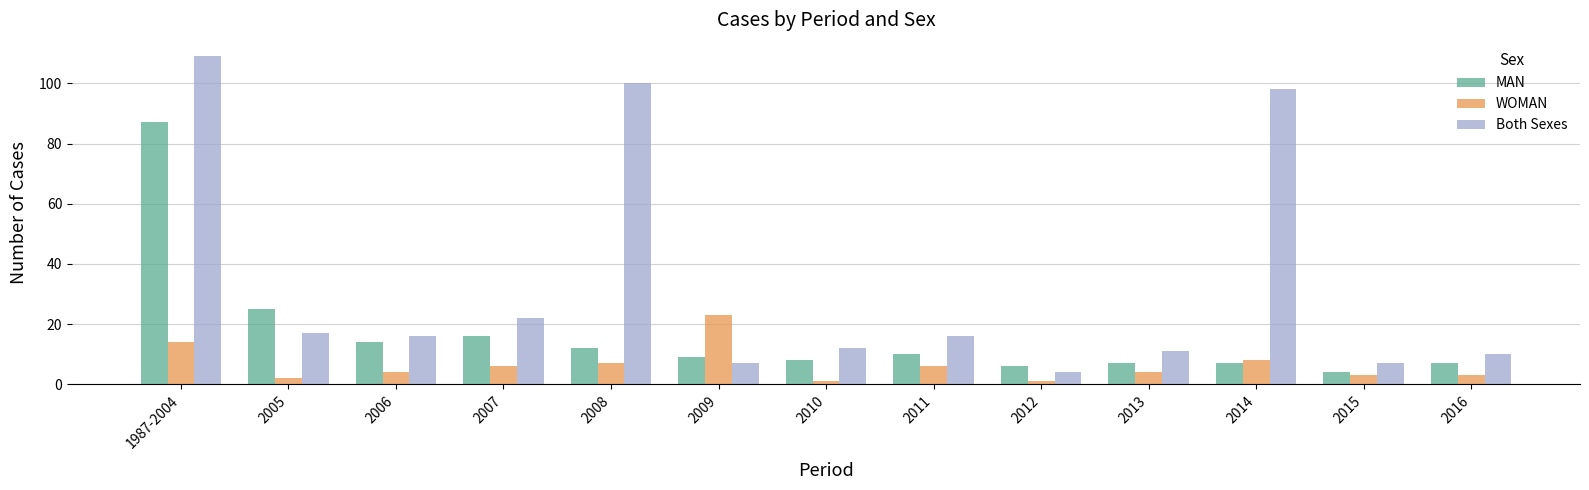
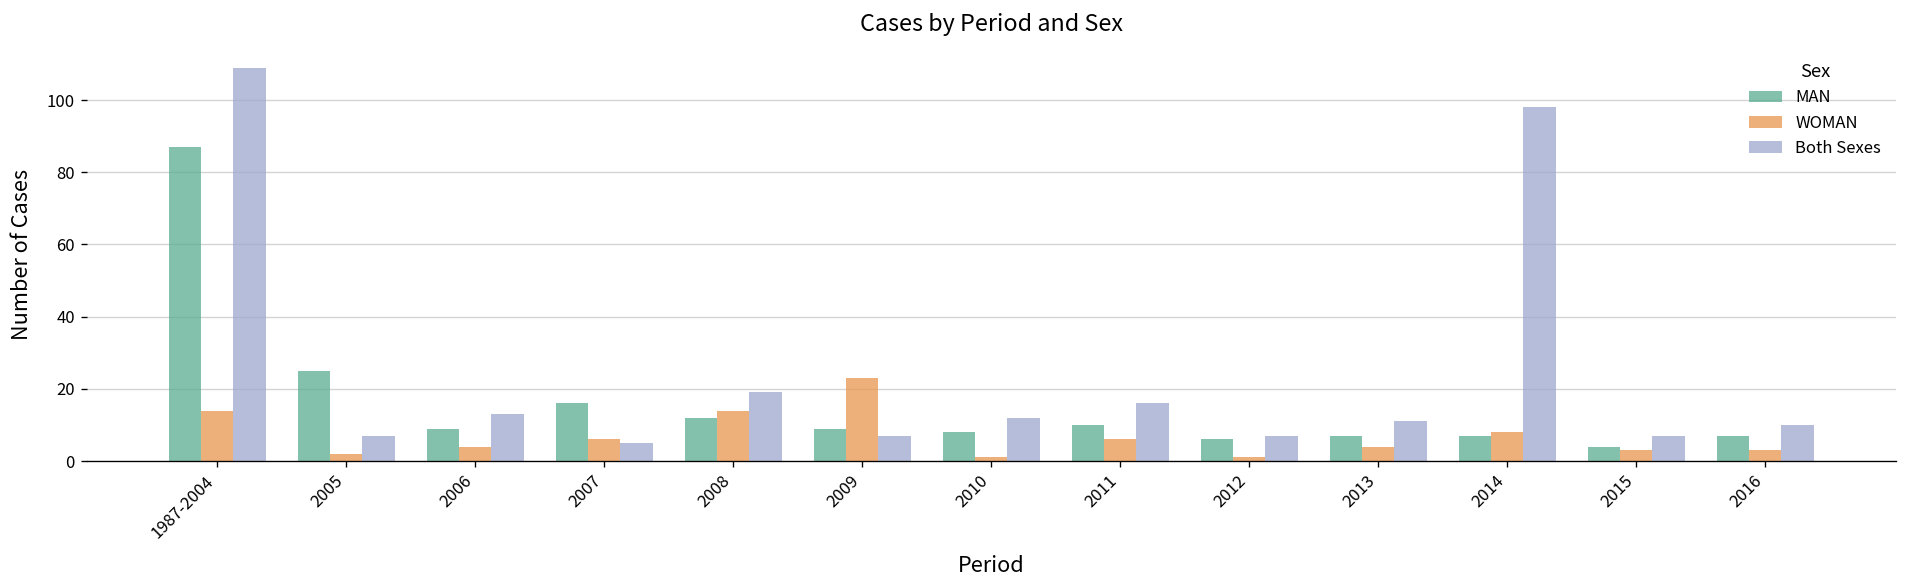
  {
    "MAN": {
      "1987-2004": 87,
      "2005": 25,
-     "2006": 14,
+     "2006": 9,
      "2007": 16,
      "2008": 12,
      "2009": 9,
      "2010": 8,
      "2011": 10,
      "2012": 6,
      "2013": 7,
      "2014": 7,
      "2015": 4,
      "2016": 7
    },
    "WOMAN": {
      "1987-2004": 14,
      "2005": 2,
      "2006": 4,
      "2007": 6,
-     "2008": 7,
+     "2008": 14,
      "2009": 23,
      "2010": 1,
      "2011": 6,
      "2012": 1,
      "2013": 4,
      "2014": 8,
      "2015": 3,
      "2016": 3
    },
    "Both Sexes": {
      "1987-2004": 109,
-     "2005": 17,
-     "2006": 16,
-     "2007": 22,
-     "2008": 100,
+     "2005": 7,
+     "2006": 13,
+     "2007": 5,
+     "2008": 19,
      "2009": 7,
      "2010": 12,
      "2011": 16,
-     "2012": 4,
+     "2012": 7,
      "2013": 11,
      "2014": 98,
      "2015": 7,
      "2016": 10
    }
  }
